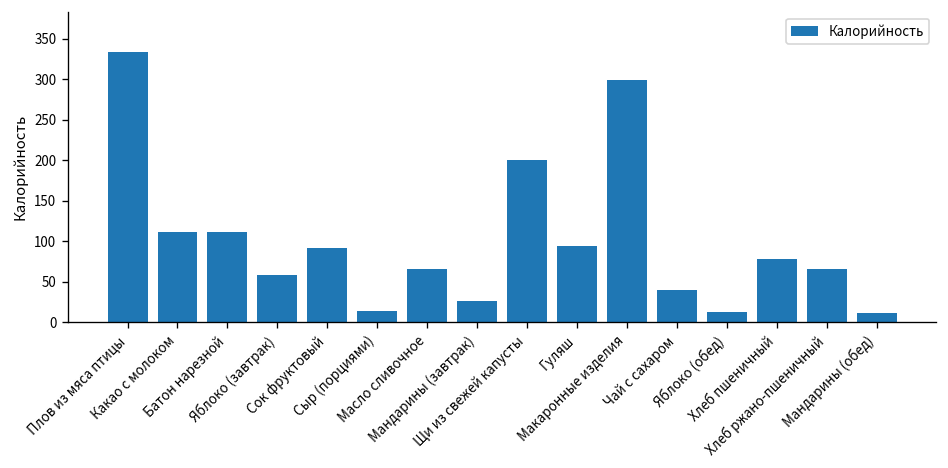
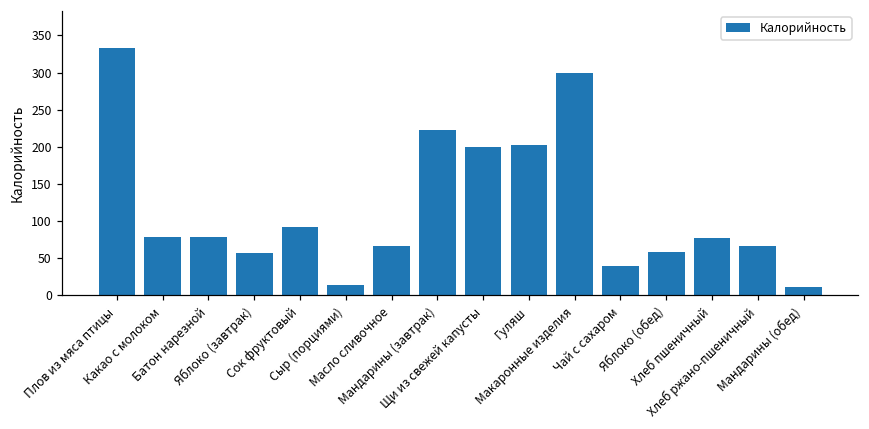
  {
    "Плов из мяса птицы": 330,
-   "Какао с молоком": 110,
-   "Батон нарезной": 110,
+   "Какао с молоком": 80,
+   "Батон нарезной": 80,
    "Яблоко (завтрак)": 60,
    "Сок фруктовый": 90,
    "Сыр (порциями)": 10,
    "Масло сливочное": 70,
-   "Мандарины (завтрак)": 30,
+   "Мандарины (завтрак)": 220,
    "Щи из свежей капусты": 200,
-   "Гуляш": 90,
+   "Гуляш": 200,
    "Макаронные изделия": 300,
    "Чай с сахаром": 40,
-   "Яблоко (обед)": 10,
+   "Яблоко (обед)": 60,
    "Хлеб пшеничный": 80,
    "Хлеб ржано-пшеничный": 70,
    "Мандарины (обед)": 10
  }
